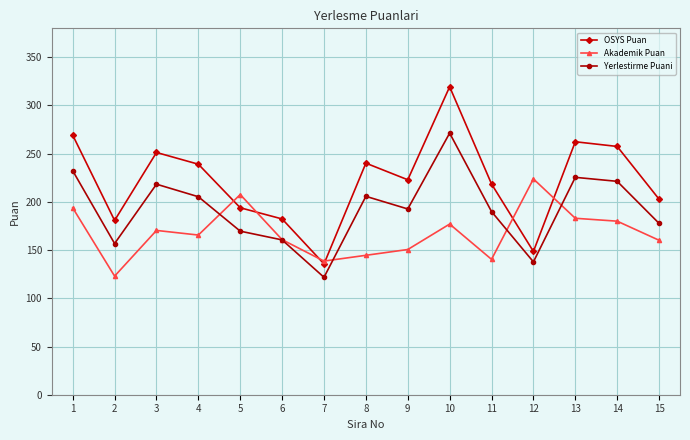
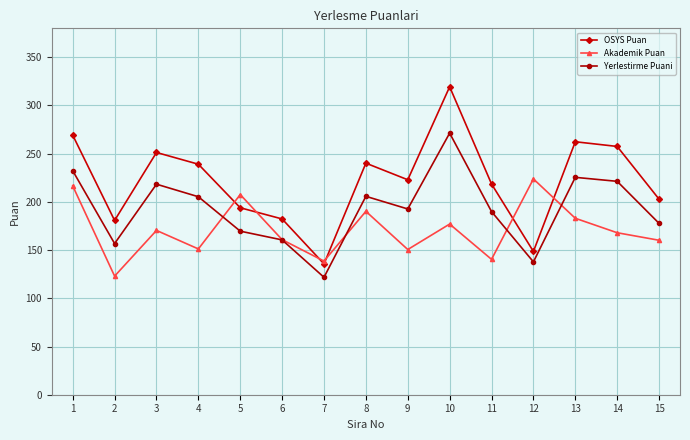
  {
    "Akademik Puan": {
-     "1": 190,
+     "1": 220,
      "2": 120,
      "3": 170,
-     "4": 170,
+     "4": 150,
      "5": 210,
      "7": 140,
-     "8": 140,
+     "8": 190,
      "9": 150,
      "10": 180,
      "11": 140,
      "12": 220,
      "13": 180,
-     "14": 180,
+     "14": 170,
      "15": 160
    }
  }
